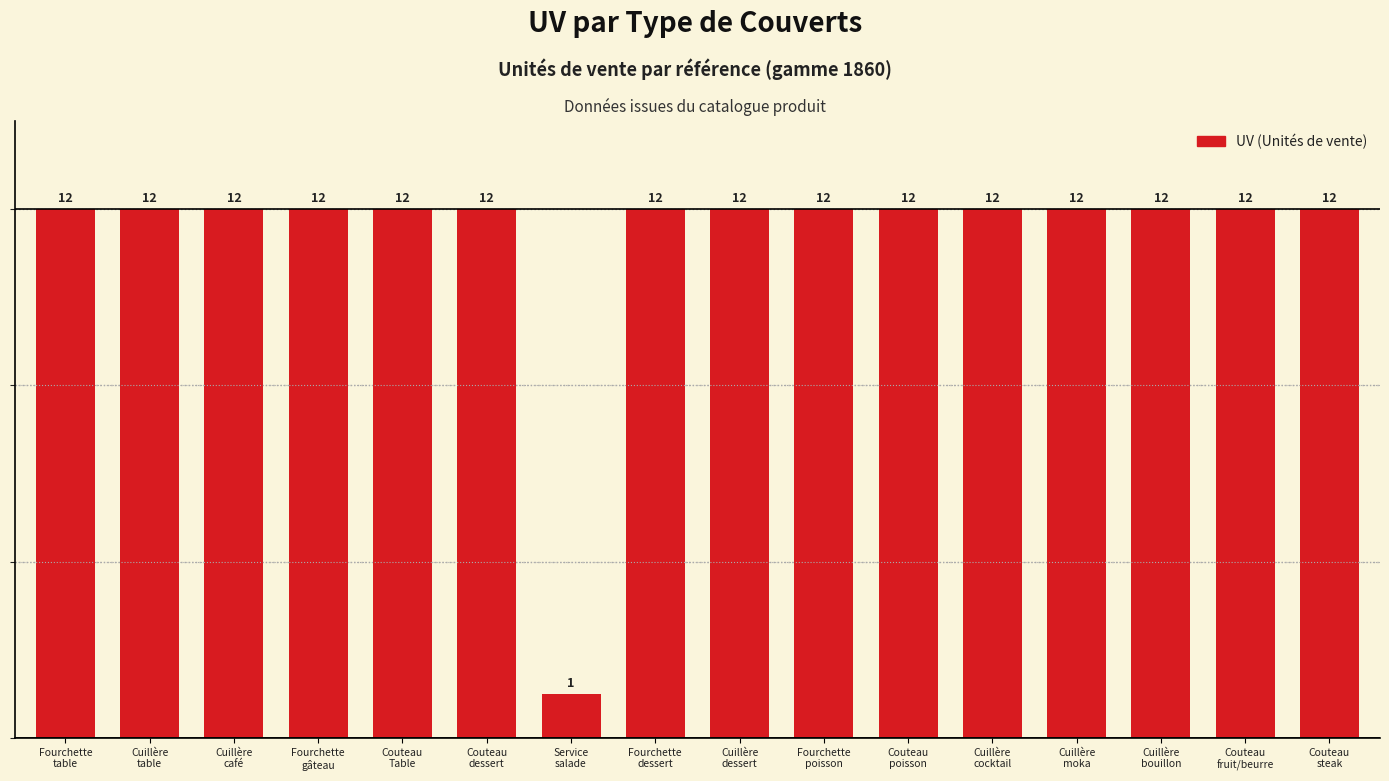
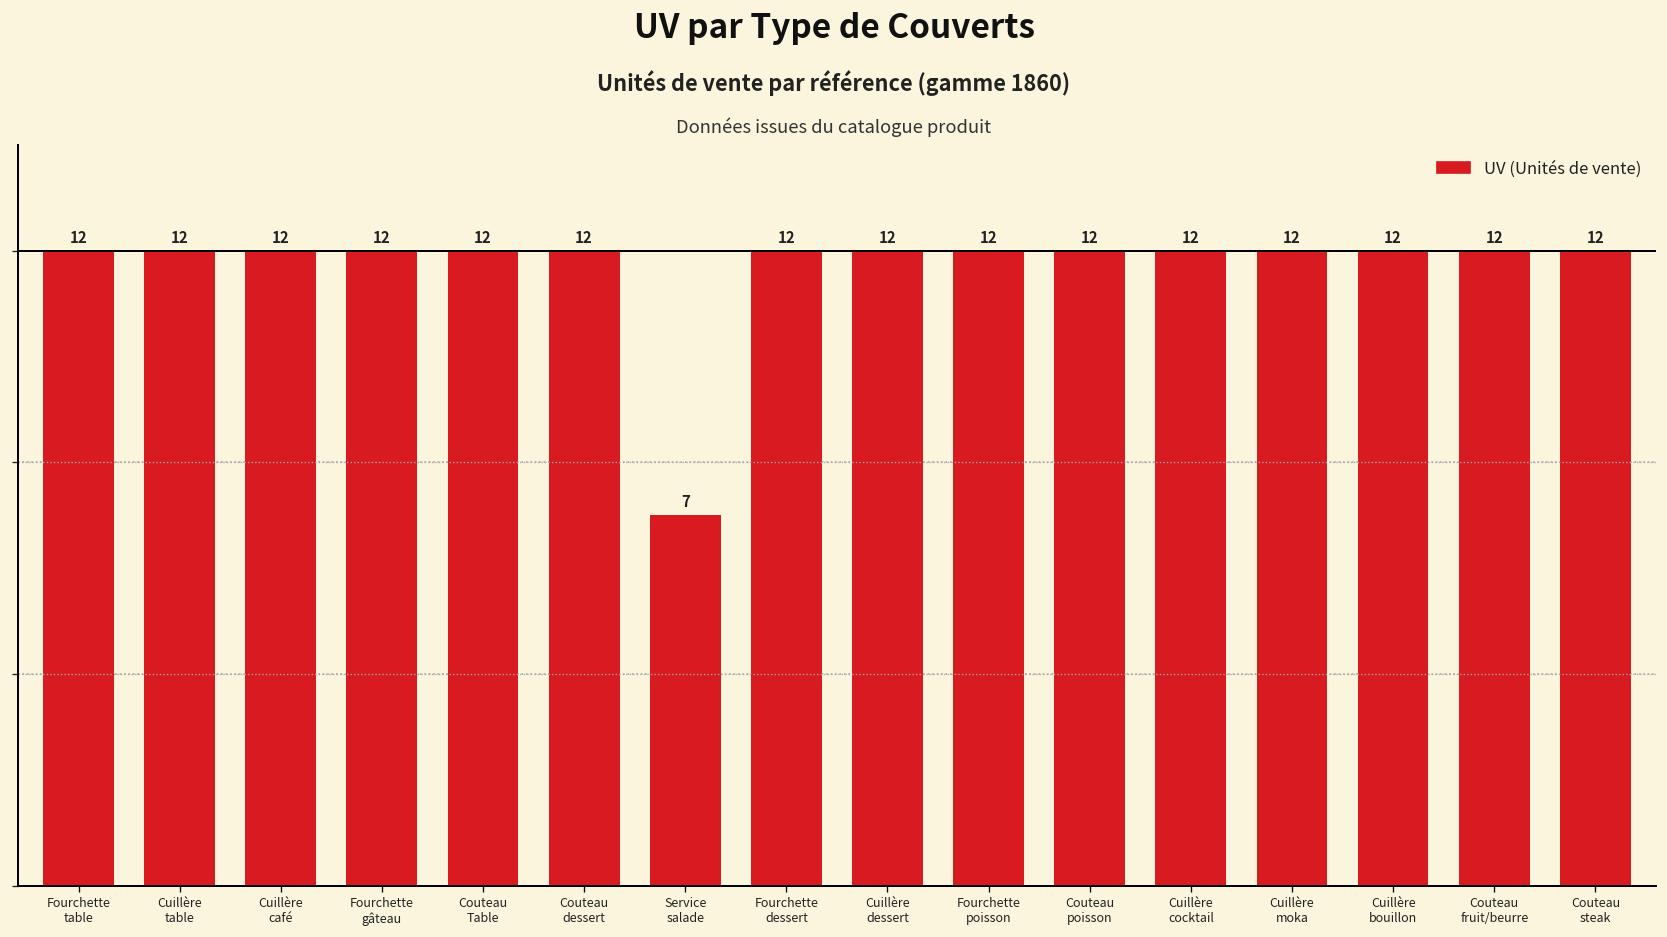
  {
    "Fourchette table": 12,
    "Cuillère table": 12,
    "Cuillère café": 12,
    "Fourchette gâteau": 12,
    "Couteau Table": 12,
    "Couteau dessert": 12,
-   "Service salade": 1,
+   "Service salade": 7,
    "Fourchette dessert": 12,
    "Cuillère dessert": 12,
    "Fourchette poisson": 12,
    "Couteau poisson": 12,
    "Cuillère cocktail": 12,
    "Cuillère moka": 12,
    "Cuillère bouillon": 12,
    "Couteau fruit/beurre": 12,
    "Couteau steak": 12
  }
